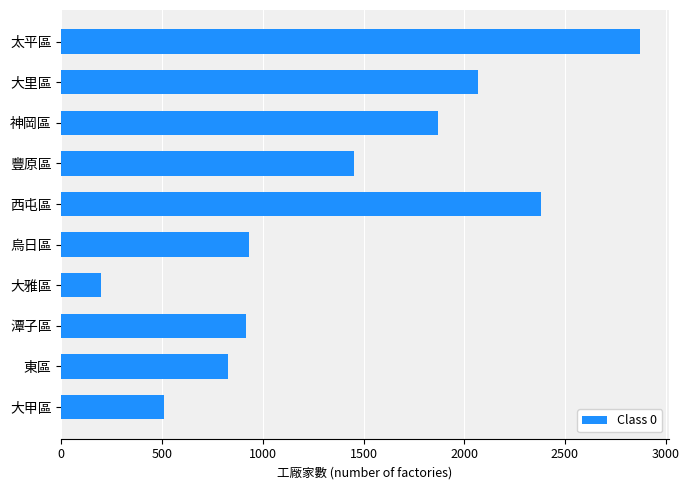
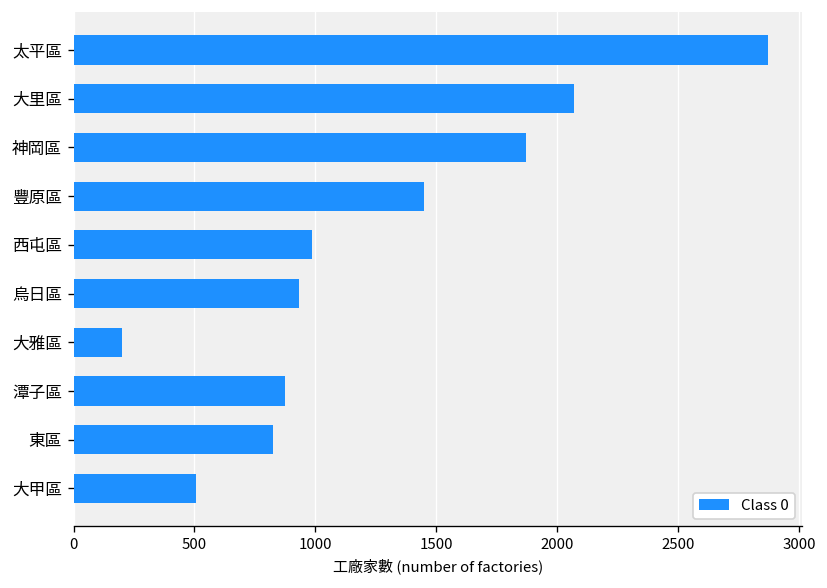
  {
    "太平區": 2870,
    "大里區": 2070,
    "神岡區": 1870,
    "豐原區": 1450,
-   "西屯區": 2380,
+   "西屯區": 990,
    "烏日區": 930,
    "大雅區": 200,
-   "潭子區": 920,
+   "潭子區": 870,
    "東區": 830,
    "大甲區": 510
  }
